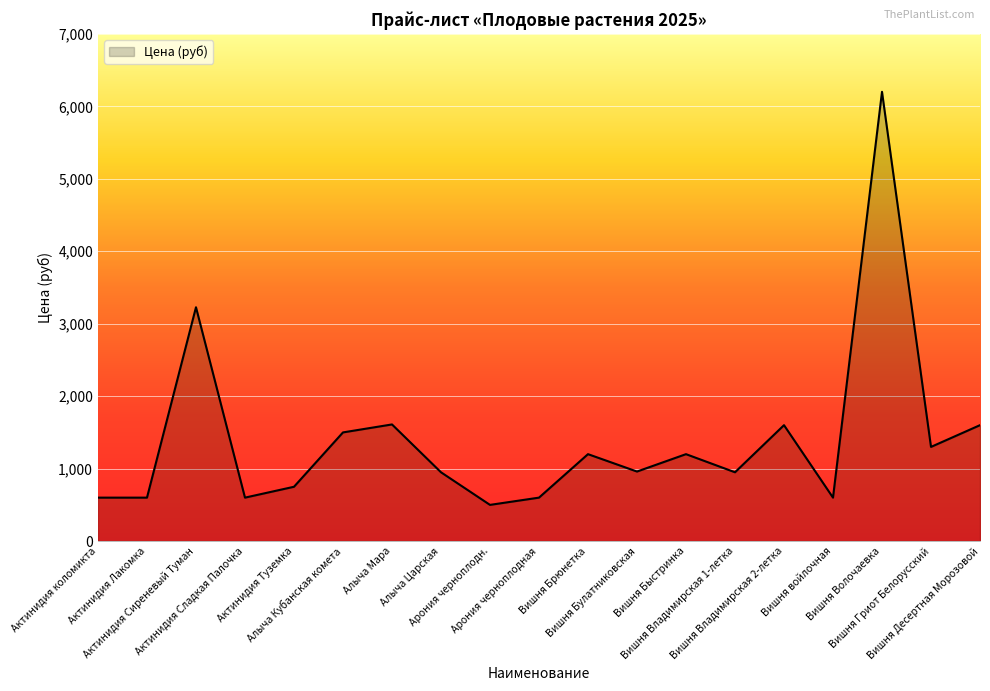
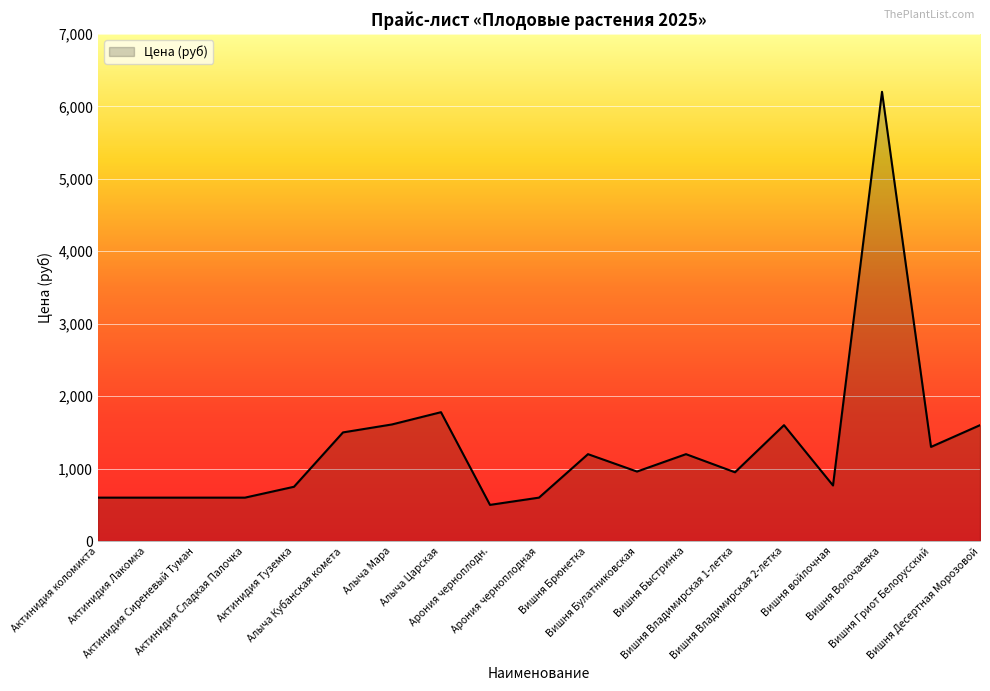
  {
    "Актинидия коломикта": "600",
    "Актинидия Лакомка": "600",
-   "Актинидия Сиреневый Туман": "3,200",
+   "Актинидия Сиреневый Туман": "600",
    "Актинидия Сладкая Палочка": "600",
    "Актинидия Туземка": "800",
    "Алыча Кубанская комета": "1,500",
    "Алыча Мара": "1,600",
-   "Алыча Царская": "1,000",
+   "Алыча Царская": "1,800",
    "Арония черноплодн.": "500",
    "Арония черноплодная": "600",
    "Вишня Брюнетка": "1,200",
    "Вишня Булатниковская": "1,000",
    "Вишня Быстринка": "1,200",
    "Вишня Владимирская 1-летка": "1,000",
    "Вишня Владимирская 2-летка": "1,600",
-   "Вишня войлочная": "600",
+   "Вишня войлочная": "800",
    "Вишня Волочаевка": "6,200",
    "Вишня Гриот Белорусский": "1,300",
    "Вишня Десертная Морозовой": "1,600"
  }
